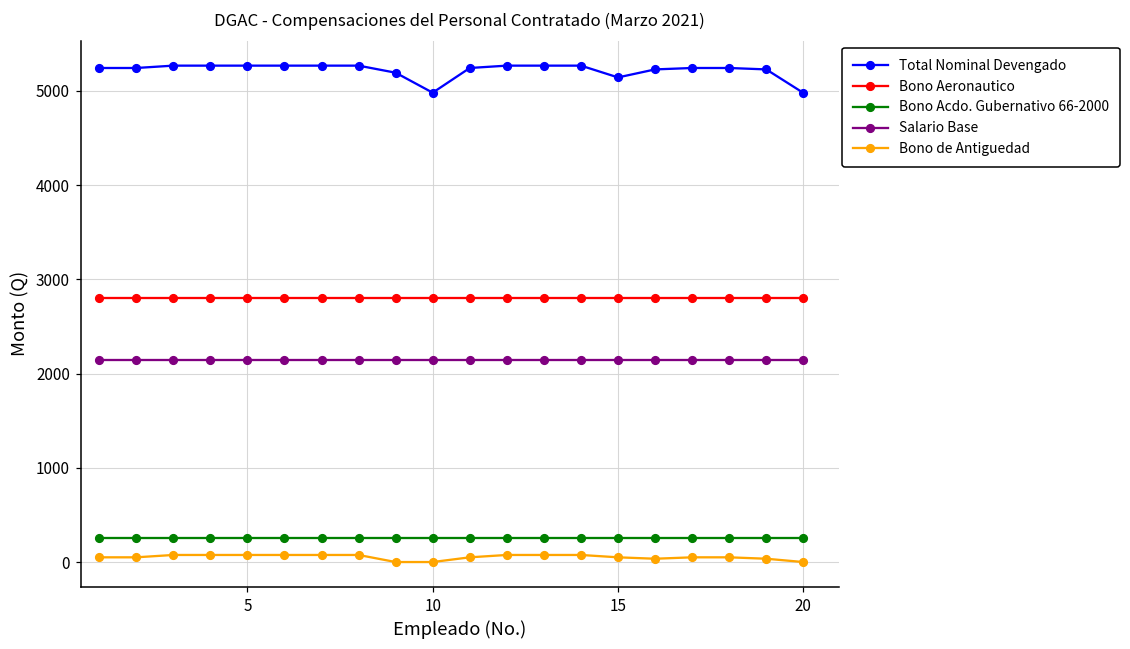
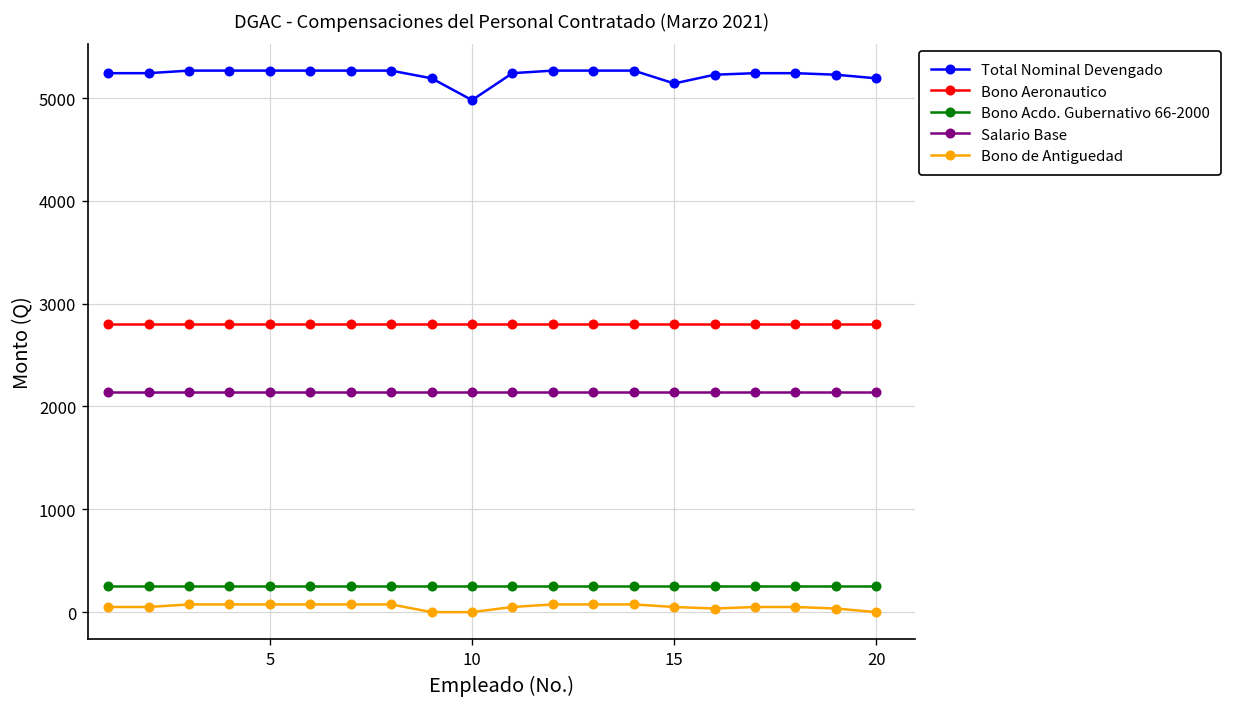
  {
    "Total Nominal Devengado": {
      "5": 5300,
      "10": 5000,
      "15": 5100,
-     "20": 5000
+     "20": 5200
    },
    "Bono Aeronautico": {
      "5": 2800,
      "10": 2800,
      "15": 2800,
      "20": 2800
    },
    "Bono Acdo. Gubernativo 66-2000": {
      "5": 300,
      "10": 300,
      "15": 300,
      "20": 300
    },
    "Salario Base": {
      "5": 2100,
      "10": 2100,
      "15": 2100,
      "20": 2100
    },
    "Bono de Antiguedad": {
      "5": 100,
      "10": 0,
      "15": 100,
      "20": 0
    }
  }
